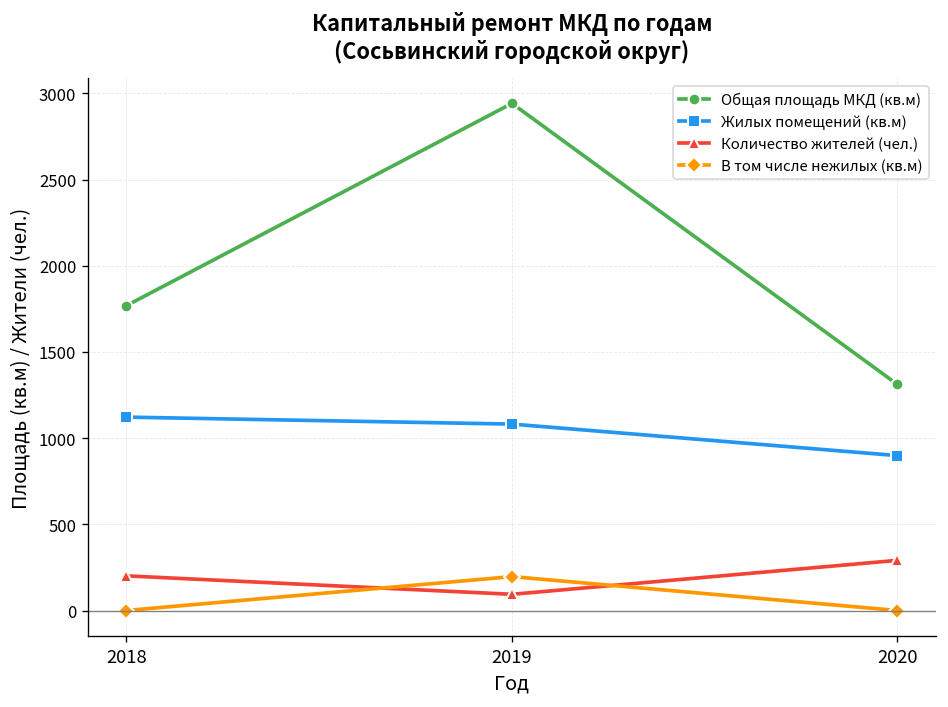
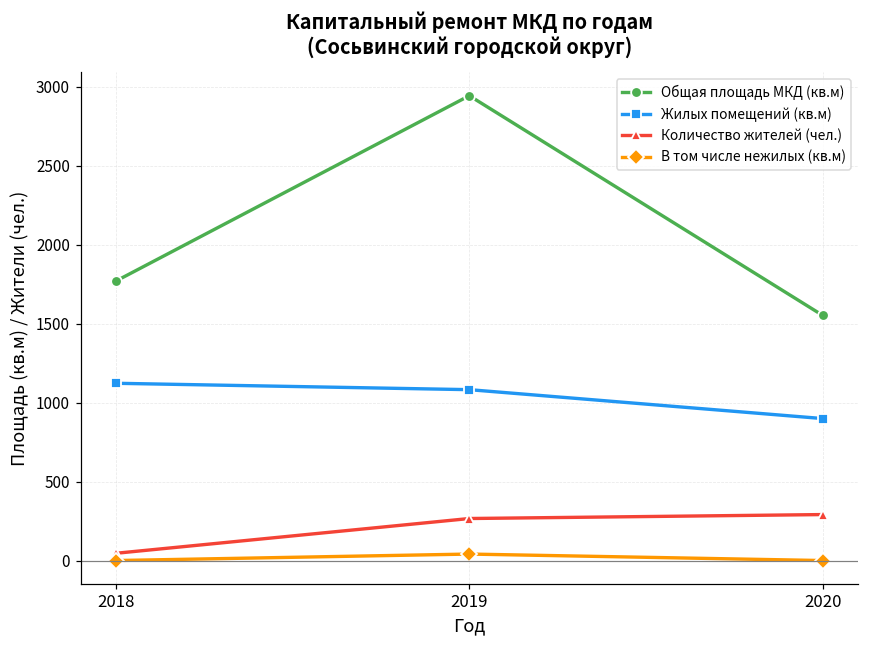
  {
    "Общая площадь МКД (кв.м)": {
      "2018": 1770,
      "2019": 2940,
-     "2020": 1310
+     "2020": 1550
    },
    "Жилых помещений (кв.м)": {
      "2018": 1120,
      "2019": 1080,
      "2020": 900
    },
    "Количество жителей (чел.)": {
-     "2018": 200,
-     "2019": 90,
+     "2018": 50,
+     "2019": 270,
      "2020": 290
    },
    "В том числе нежилых (кв.м)": {
      "2018": 0,
-     "2019": 200,
+     "2019": 40,
      "2020": 0
    }
  }
